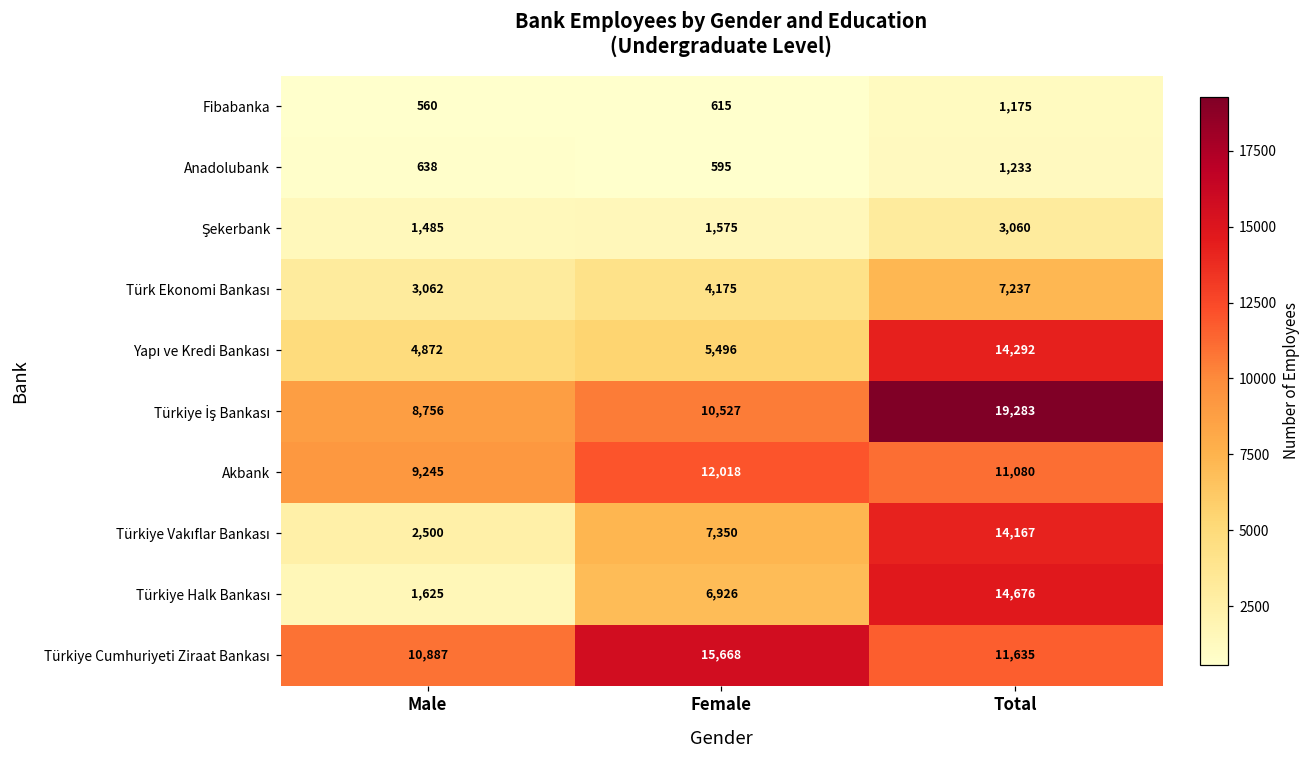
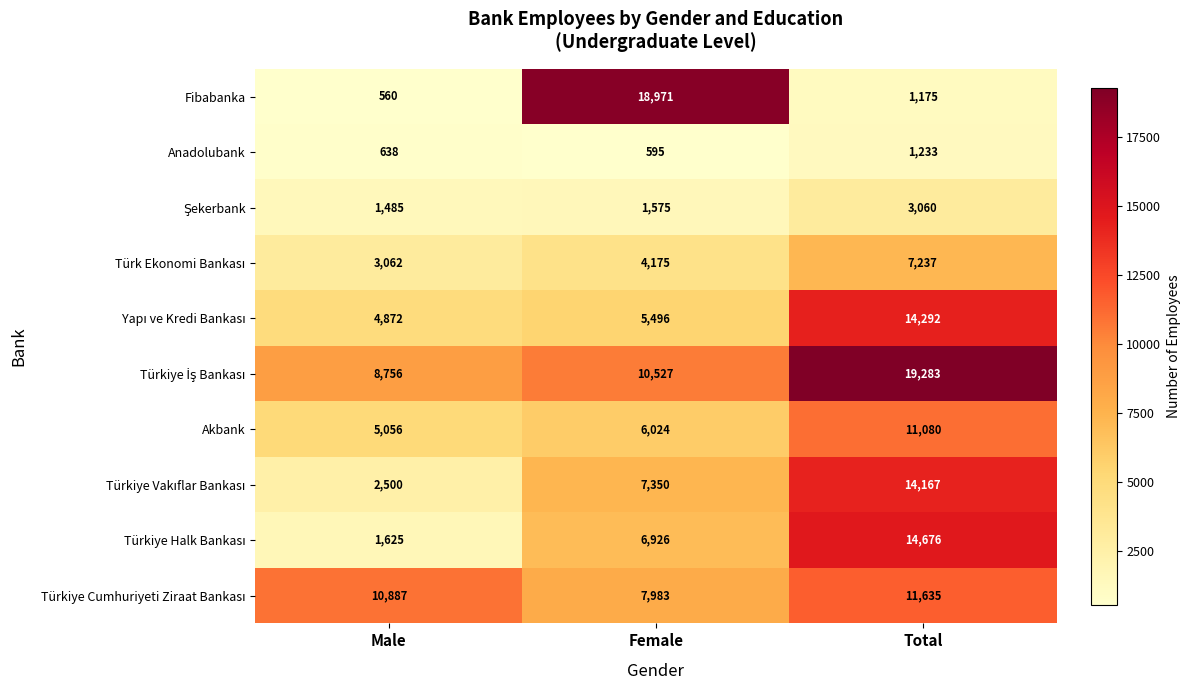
  {
    "Fibabanka": {
      "Male": "560",
-     "Female": "615",
+     "Female": "18,971",
      "Total": "1,175"
    },
    "Anadolubank": {
      "Male": "638",
      "Female": "595",
      "Total": "1,233"
    },
    "Şekerbank": {
      "Male": "1,485",
      "Female": "1,575",
      "Total": "3,060"
    },
    "Türk Ekonomi Bankası": {
      "Male": "3,062",
      "Female": "4,175",
      "Total": "7,237"
    },
    "Yapı ve Kredi Bankası": {
      "Male": "4,872",
      "Female": "5,496",
      "Total": "14,292"
    },
    "Türkiye İş Bankası": {
      "Male": "8,756",
      "Female": "10,527",
      "Total": "19,283"
    },
    "Akbank": {
-     "Male": "9,245",
-     "Female": "12,018",
+     "Male": "5,056",
+     "Female": "6,024",
      "Total": "11,080"
    },
    "Türkiye Vakıflar Bankası": {
      "Male": "2,500",
      "Female": "7,350",
      "Total": "14,167"
    },
    "Türkiye Halk Bankası": {
      "Male": "1,625",
      "Female": "6,926",
      "Total": "14,676"
    },
    "Türkiye Cumhuriyeti Ziraat Bankası": {
      "Male": "10,887",
-     "Female": "15,668",
+     "Female": "7,983",
      "Total": "11,635"
    }
  }
